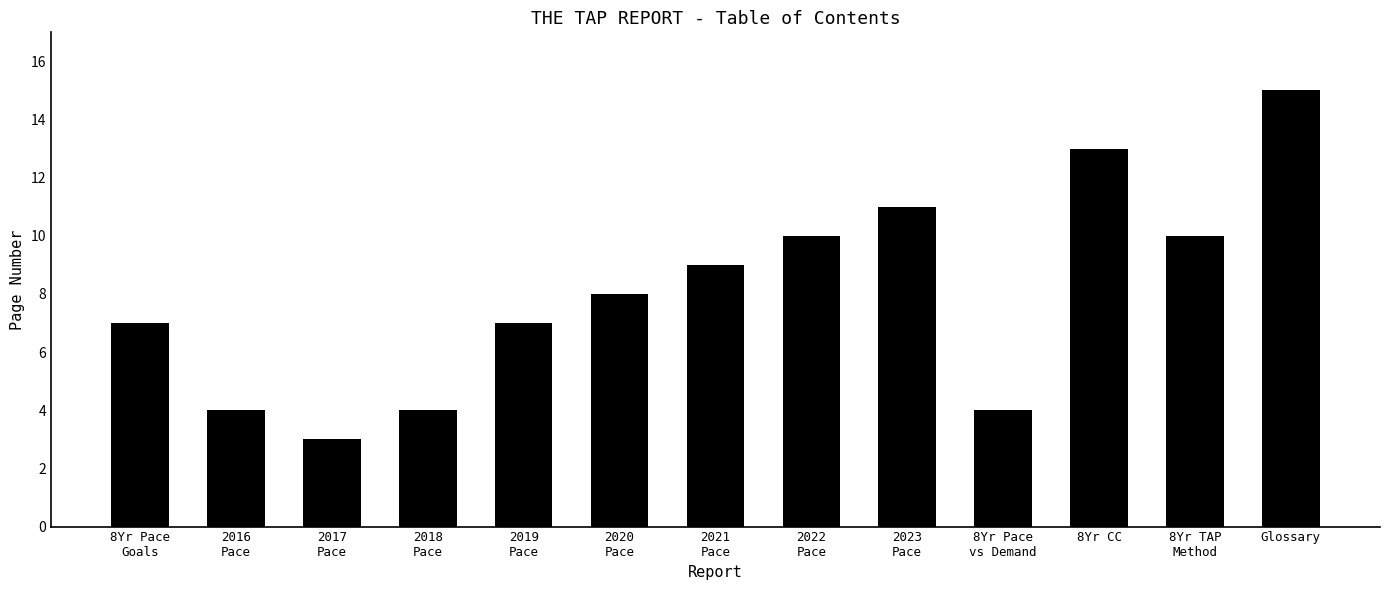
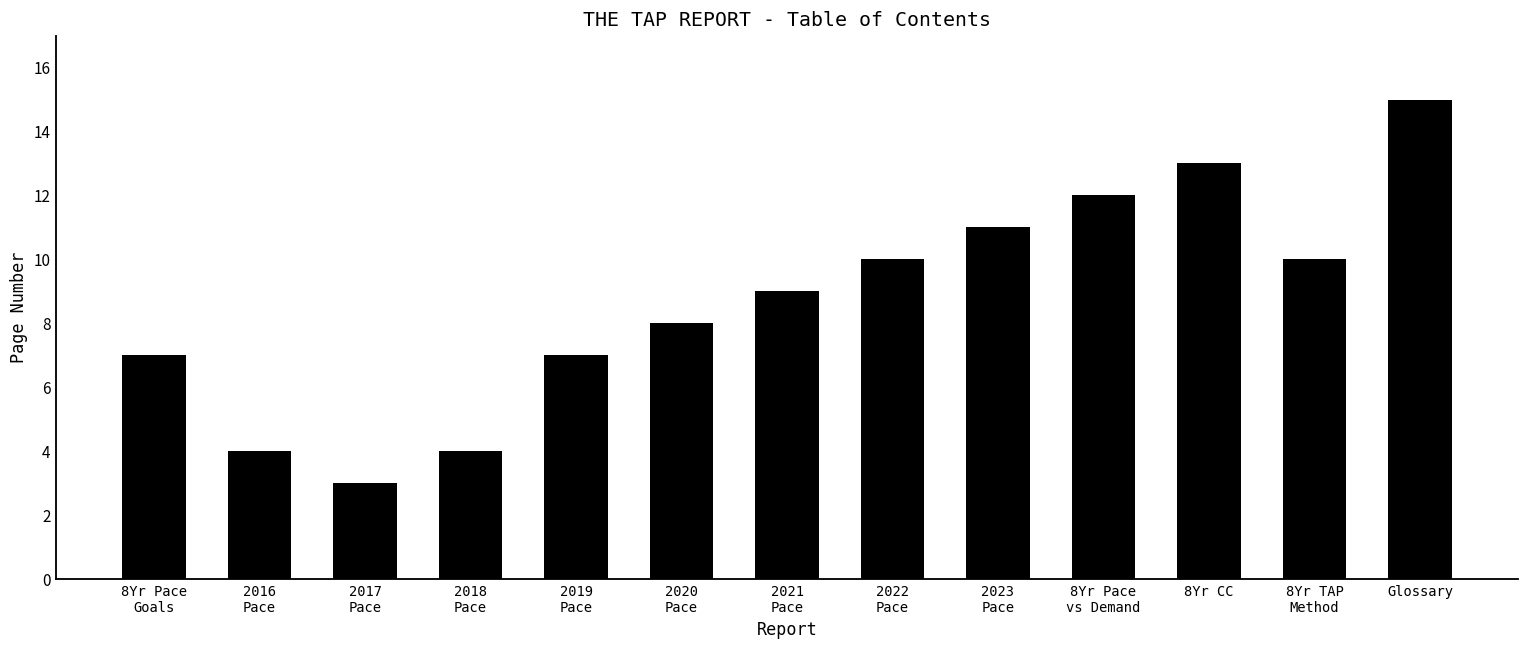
  {
    "8Yr Pace Goals": 7,
    "2016 Pace": 4,
    "2017 Pace": 3,
    "2018 Pace": 4,
    "2019 Pace": 7,
    "2020 Pace": 8,
    "2021 Pace": 9,
    "2022 Pace": 10,
    "2023 Pace": 11,
-   "8Yr Pace vs Demand": 4,
+   "8Yr Pace vs Demand": 12,
    "8Yr CC": 13,
    "8Yr TAP Method": 10,
    "Glossary": 15
  }
